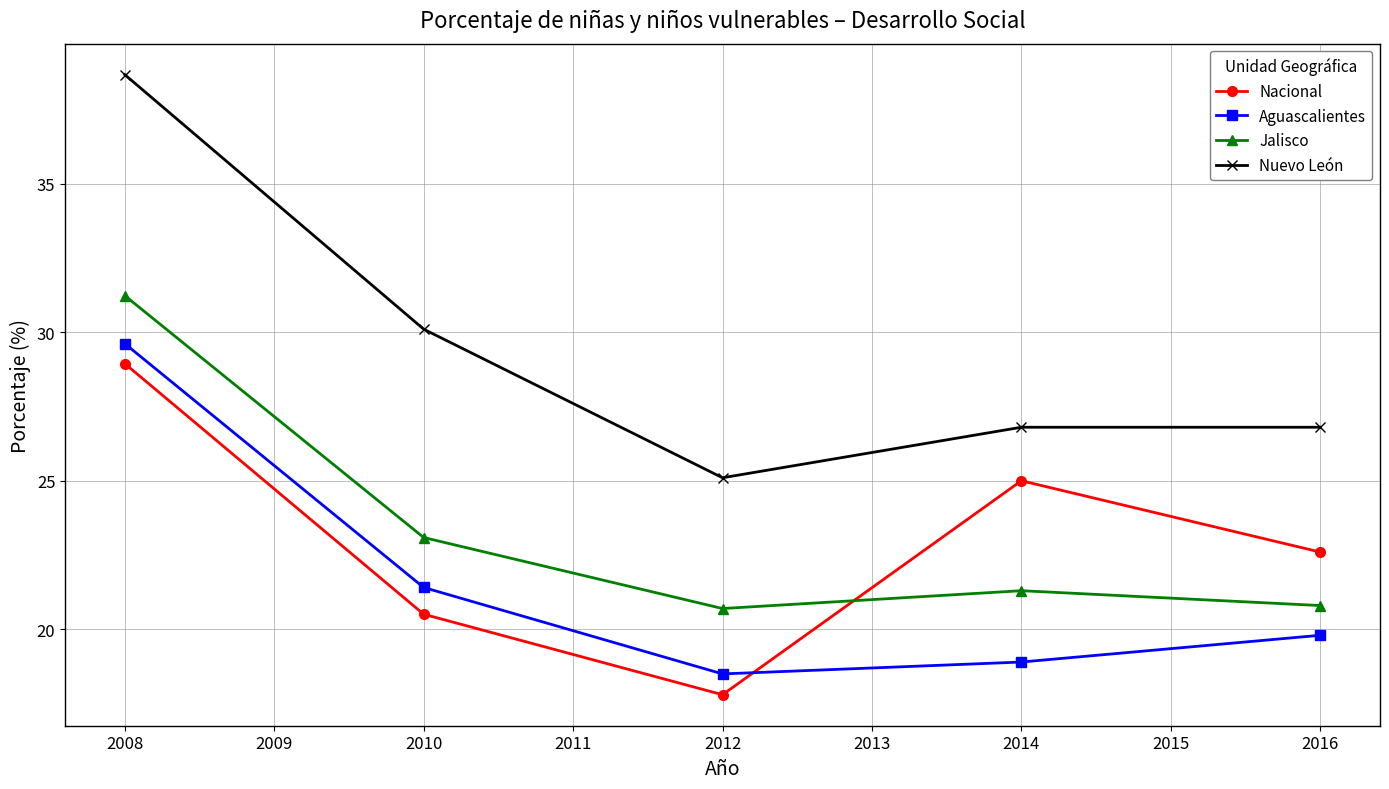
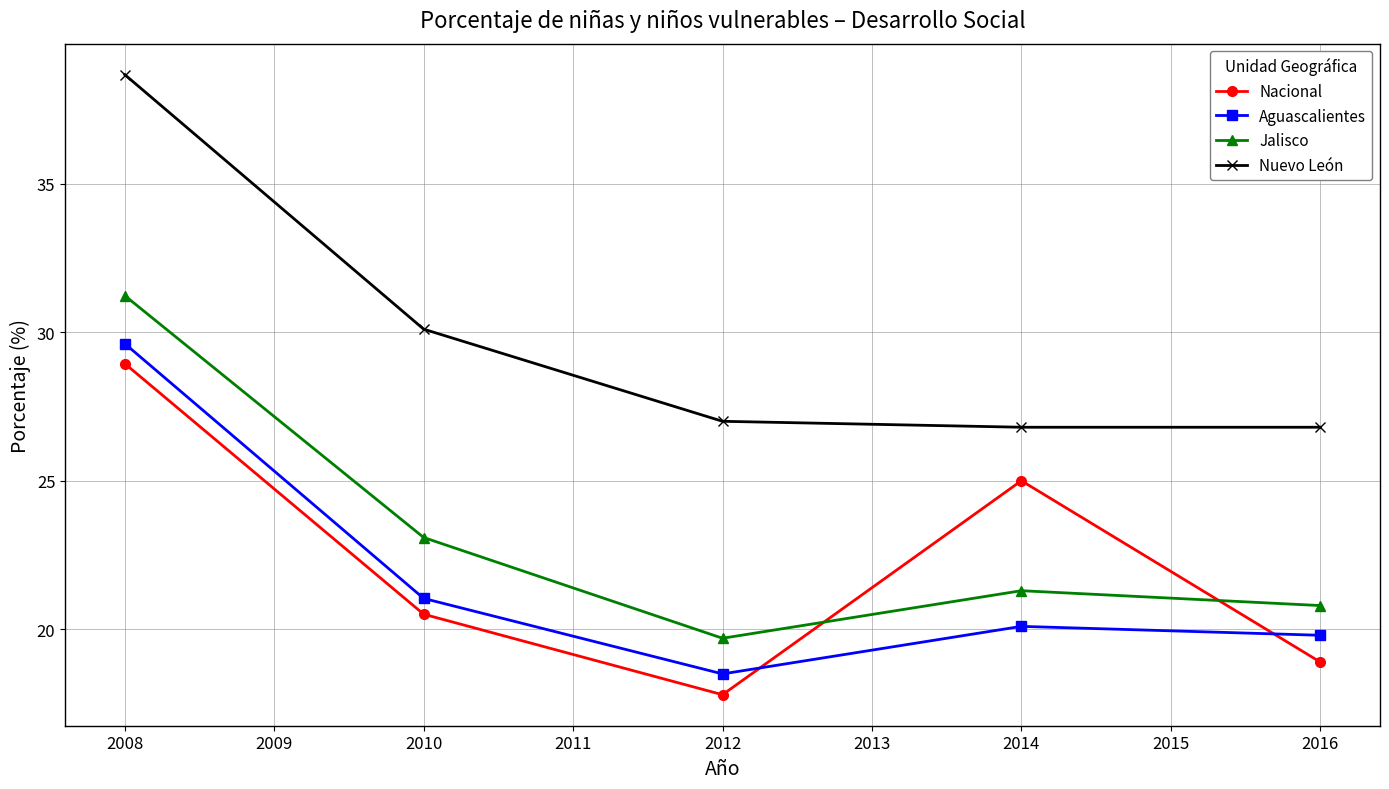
  {
    "Nacional": {
      "2008": 28.9,
      "2010": 20.5,
      "2012": 17.8,
      "2014": 25.0,
-     "2016": 22.6
+     "2016": 18.9
    },
    "Aguascalientes": {
      "2008": 29.6,
-     "2010": 21.4,
+     "2010": 21.0,
      "2012": 18.5,
-     "2014": 18.9,
+     "2014": 20.1,
      "2016": 19.8
    },
    "Jalisco": {
      "2008": 31.2,
      "2010": 23.1,
-     "2012": 20.7,
+     "2012": 19.7,
      "2014": 21.3,
      "2016": 20.8
    },
    "Nuevo León": {
      "2008": 38.7,
      "2010": 30.1,
-     "2012": 25.1,
+     "2012": 27.0,
      "2014": 26.8,
      "2016": 26.8
    }
  }
